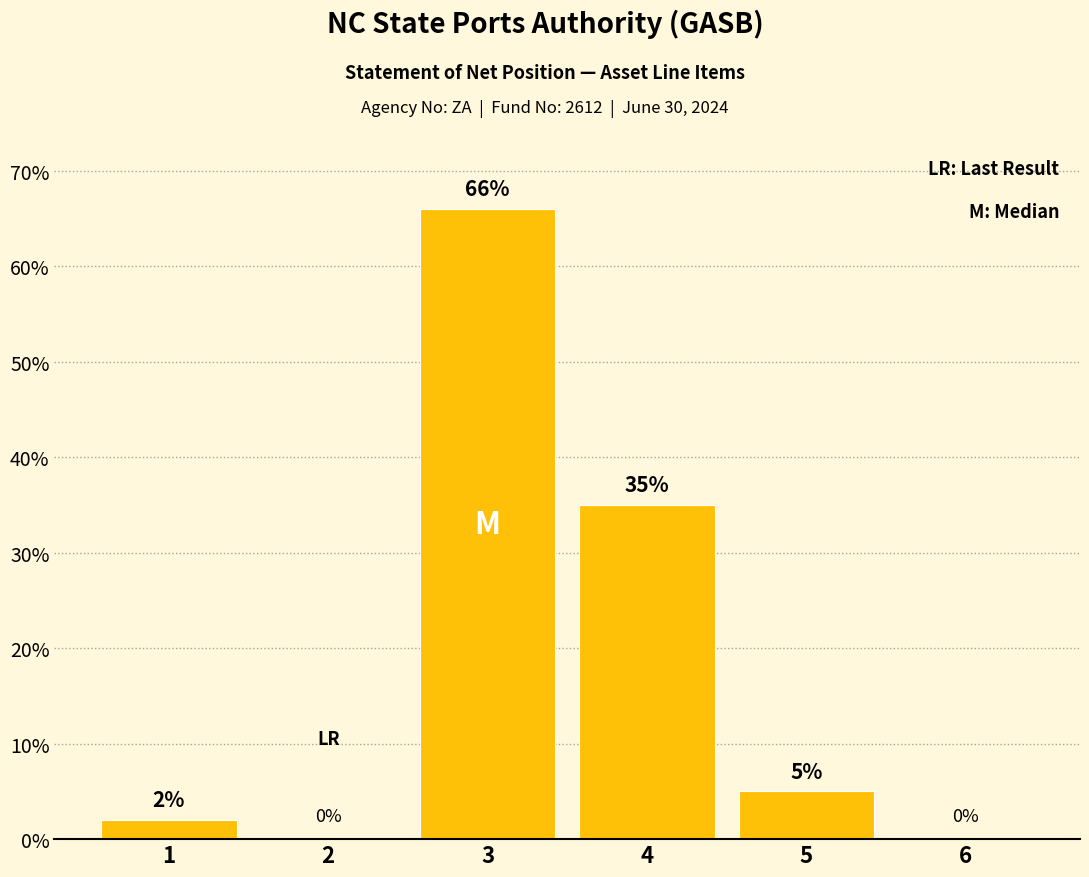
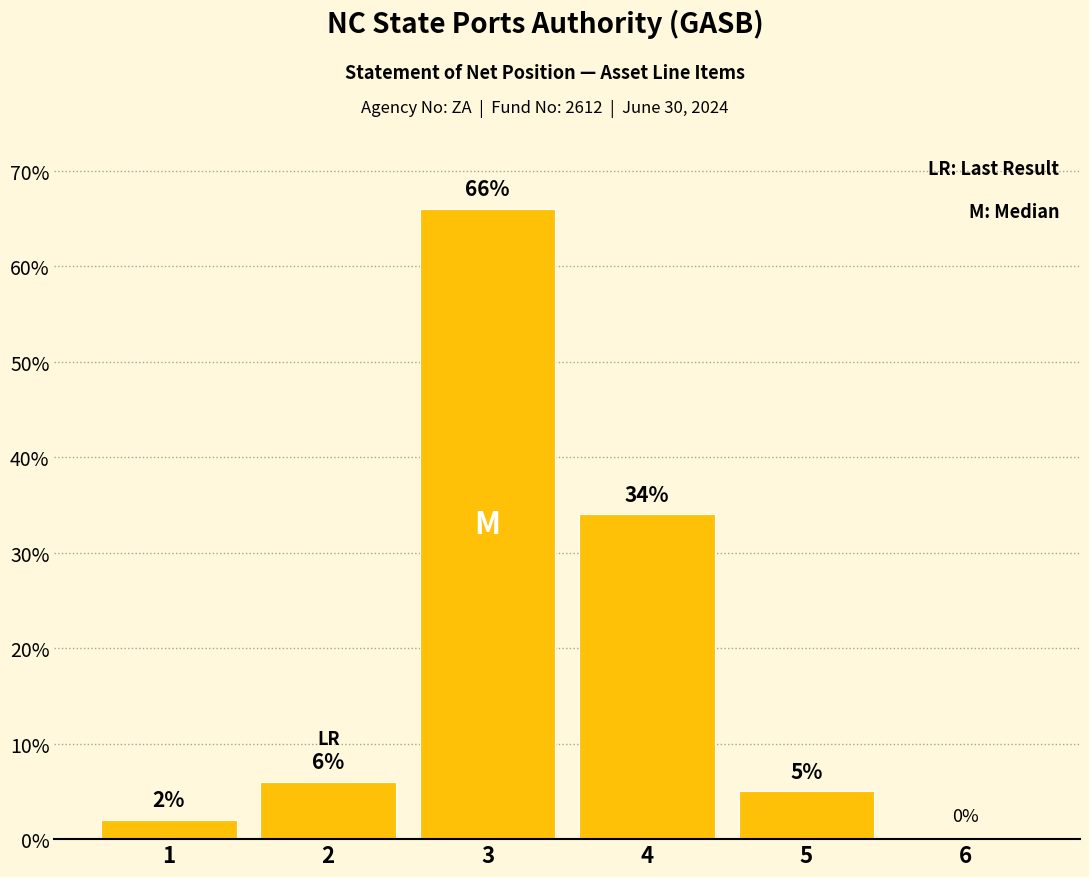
  {
    "1": "2%",
-   "2": "0%",
+   "2": "6%",
    "3": "66%",
-   "4": "35%",
+   "4": "34%",
    "5": "5%",
    "6": "0%"
  }
